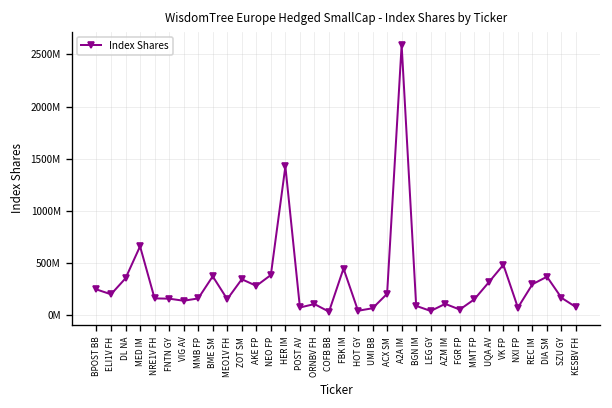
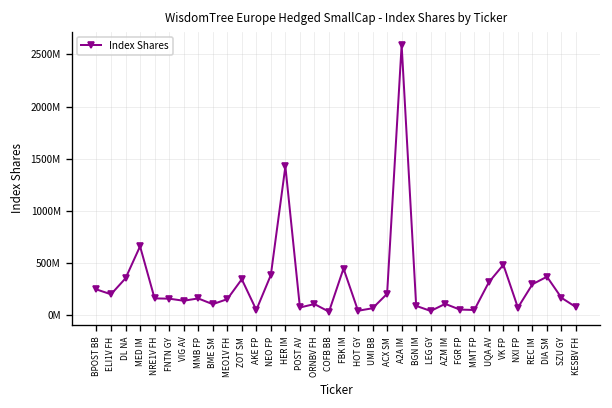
  {
    "BPOST BB": 200000000,
    "ELI1V FH": 200000000,
    "DL NA": 400000000,
    "MED IM": 700000000,
    "NRE1V FH": 200000000,
    "FNTN GY": 200000000,
    "VIG AV": 100000000,
    "MMB FP": 200000000,
-   "BME SM": 400000000,
+   "BME SM": 100000000,
    "MEO1V FH": 200000000,
    "ZOT SM": 300000000,
-   "AKE FP": 300000000,
+   "AKE FP": 100000000,
    "NEO FP": 400000000,
    "HER IM": 1400000000,
    "POST AV": 100000000,
    "ORNBV FH": 100000000,
    "COFB BB": 0,
    "FBK IM": 400000000,
    "HOT GY": 0,
    "UMI BB": 100000000,
    "ACX SM": 200000000,
    "A2A IM": 2600000000,
    "BGN IM": 100000000,
    "LEG GY": 0,
    "AZM IM": 100000000,
    "FGR FP": 100000000,
-   "MMT FP": 200000000,
+   "MMT FP": 100000000,
    "UQA AV": 300000000,
    "VK FP": 500000000,
    "NXI FP": 100000000,
    "REC IM": 300000000,
    "DIA SM": 400000000,
    "SZU GY": 200000000,
    "KESBV FH": 100000000
  }
